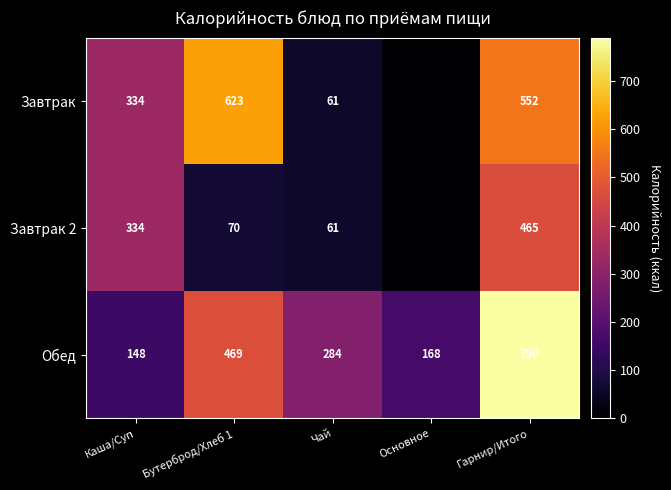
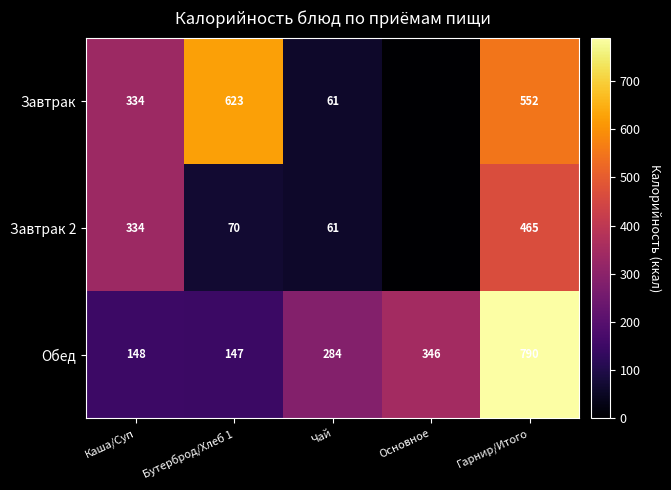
  {
    "Завтрак": {
      "Каша/Суп": 334,
      "Бутерброд/Хлеб 1": 623,
      "Чай": 61,
      "Гарнир/Итого": 552
    },
    "Завтрак 2": {
      "Каша/Суп": 334,
      "Бутерброд/Хлеб 1": 70,
      "Чай": 61,
      "Гарнир/Итого": 465
    },
    "Обед": {
      "Каша/Суп": 148,
-     "Бутерброд/Хлеб 1": 469,
+     "Бутерброд/Хлеб 1": 147,
      "Чай": 284,
-     "Основное": 168,
+     "Основное": 346,
      "Гарнир/Итого": 790
    }
  }
